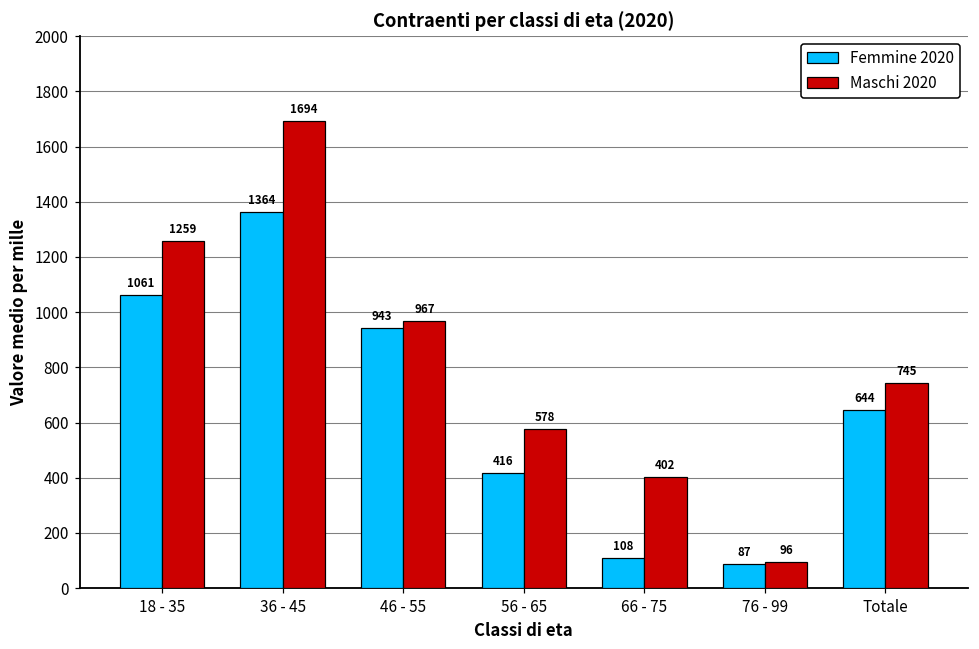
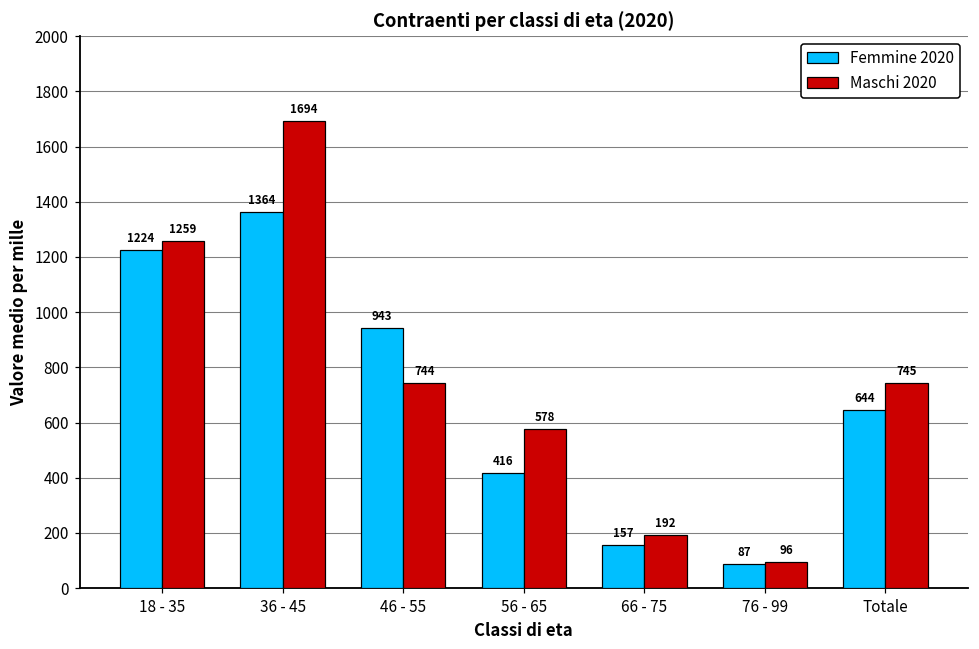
  {
    "Femmine 2020": {
-     "18 - 35": 1061,
+     "18 - 35": 1224,
      "36 - 45": 1364,
      "46 - 55": 943,
      "56 - 65": 416,
-     "66 - 75": 108,
+     "66 - 75": 157,
      "76 - 99": 87,
      "Totale": 644
    },
    "Maschi 2020": {
      "18 - 35": 1259,
      "36 - 45": 1694,
-     "46 - 55": 967,
+     "46 - 55": 744,
      "56 - 65": 578,
-     "66 - 75": 402,
+     "66 - 75": 192,
      "76 - 99": 96,
      "Totale": 745
    }
  }
